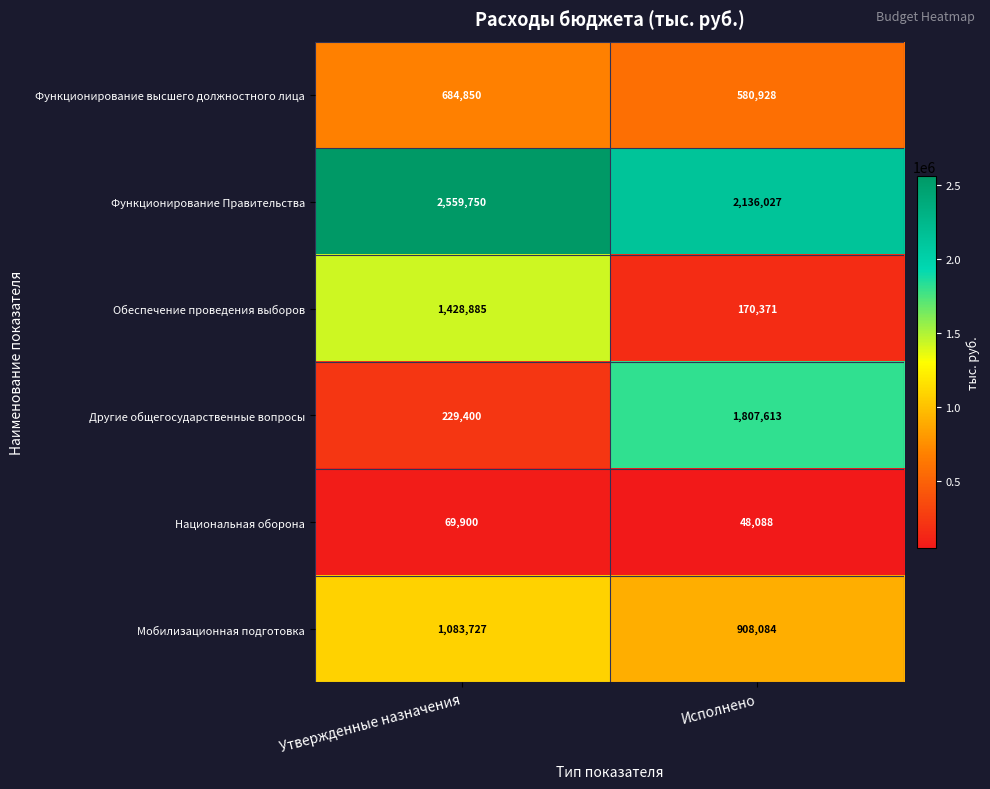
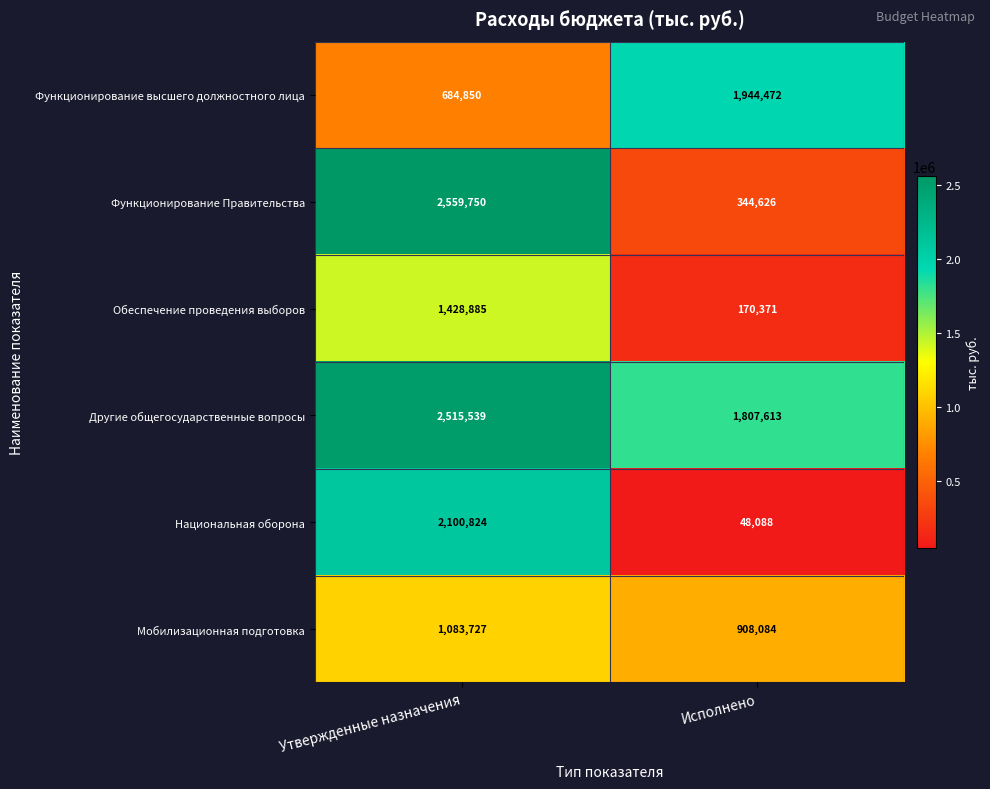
  {
    "Функционирование высшего должностного лица": {
      "Утвержденные назначения": "684,850",
-     "Исполнено": "580,928"
+     "Исполнено": "1,944,472"
    },
    "Функционирование Правительства": {
      "Утвержденные назначения": "2,559,750",
-     "Исполнено": "2,136,027"
+     "Исполнено": "344,626"
    },
    "Обеспечение проведения выборов": {
      "Утвержденные назначения": "1,428,885",
      "Исполнено": "170,371"
    },
    "Другие общегосударственные вопросы": {
-     "Утвержденные назначения": "229,400",
+     "Утвержденные назначения": "2,515,539",
      "Исполнено": "1,807,613"
    },
    "Национальная оборона": {
-     "Утвержденные назначения": "69,900",
+     "Утвержденные назначения": "2,100,824",
      "Исполнено": "48,088"
    },
    "Мобилизационная подготовка": {
      "Утвержденные назначения": "1,083,727",
      "Исполнено": "908,084"
    }
  }
